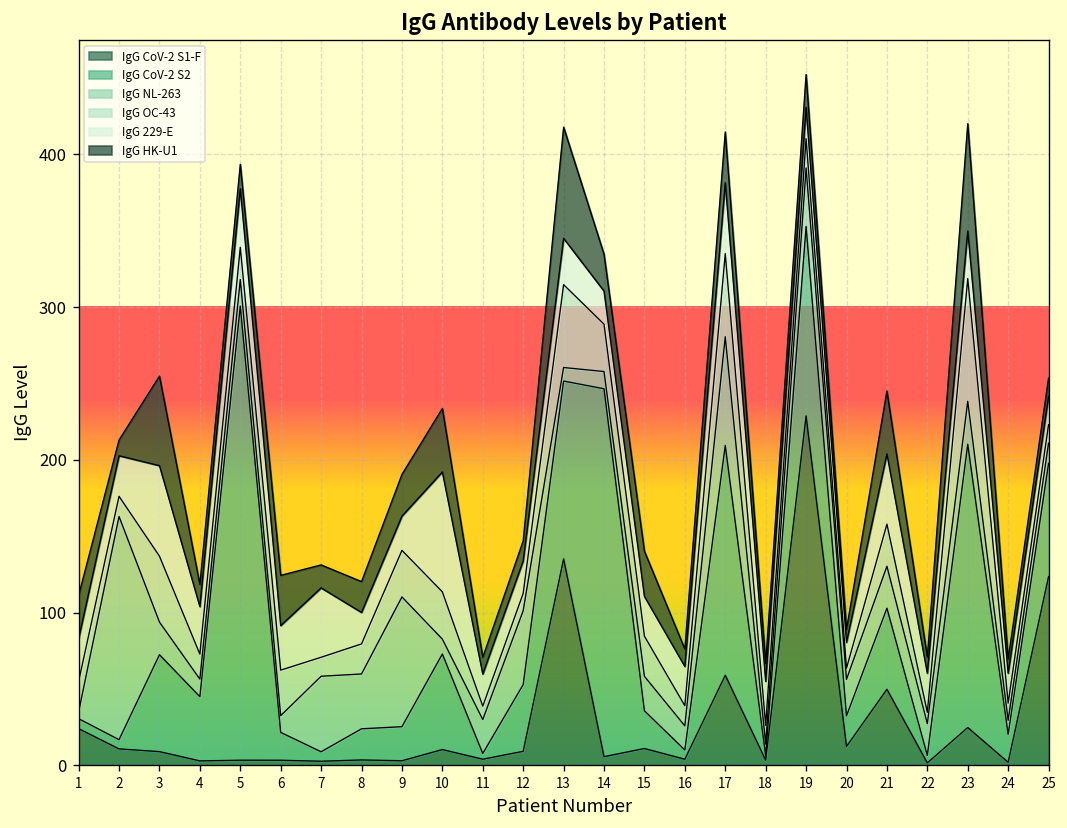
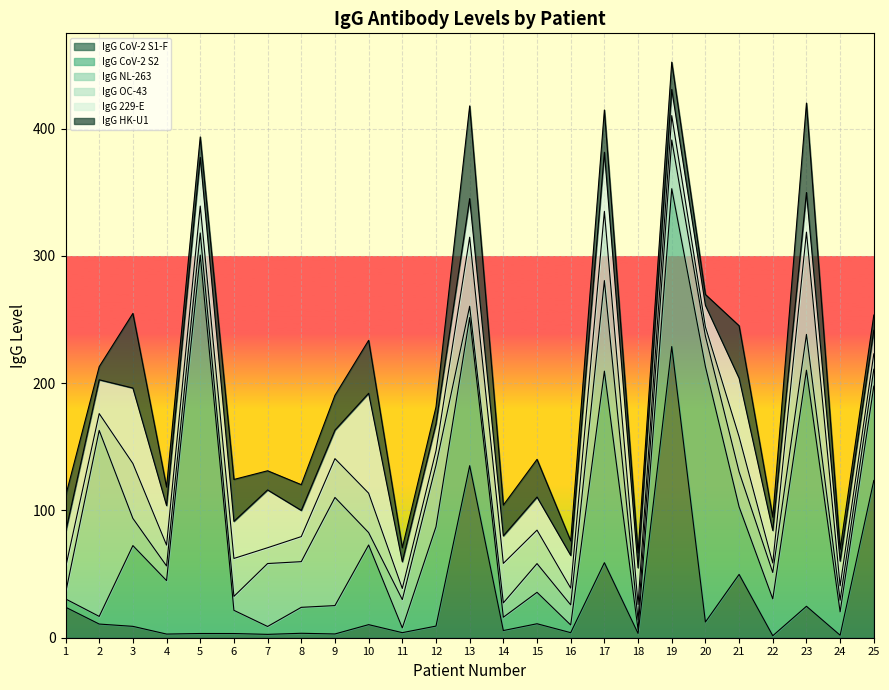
  {
    "IgG CoV-2 S2": {
      "1": 7,
      "2": 6,
      "3": 63,
      "4": 42,
      "5": 297,
      "6": 18,
      "7": 6,
      "8": 20,
      "9": 22,
      "10": 63,
      "11": 4,
-     "12": 44,
+     "12": 78,
      "13": 116,
-     "14": 241,
+     "14": 10,
      "15": 25,
      "16": 6,
      "17": 151,
      "18": 3,
      "19": 124,
-     "20": 20,
+     "20": 201,
      "21": 53,
-     "22": 5,
+     "22": 29,
      "23": 186,
      "24": 18,
      "25": 74
    }
  }
